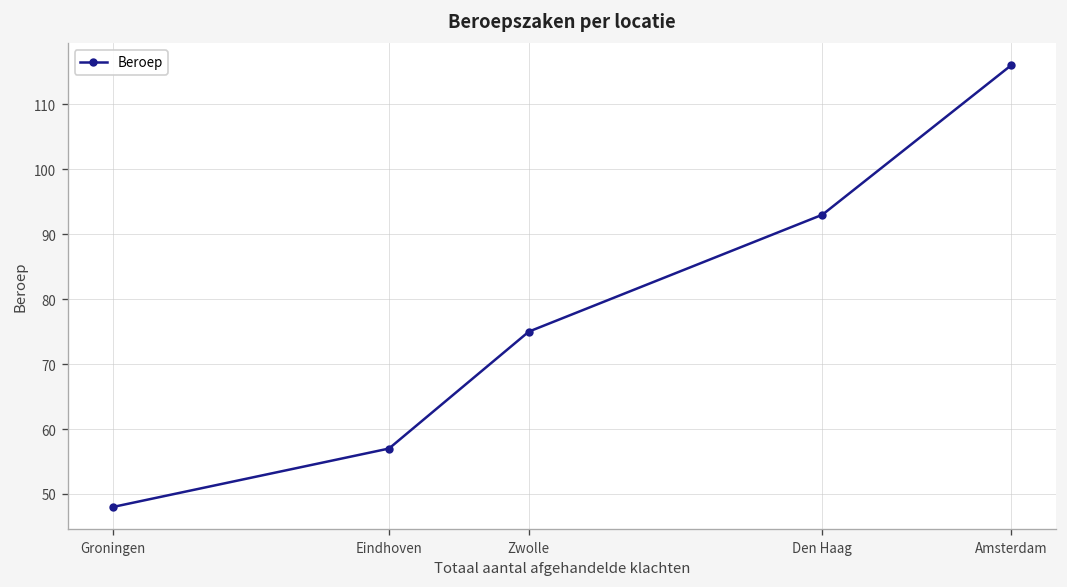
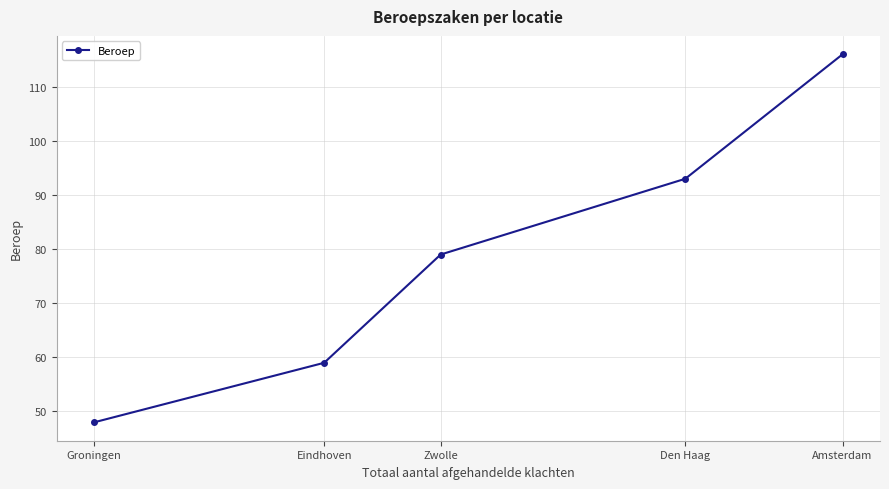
  {
    "Groningen": 48,
-   "Eindhoven": 57,
-   "Zwolle": 75,
+   "Eindhoven": 59,
+   "Zwolle": 79,
    "Den Haag": 93,
    "Amsterdam": 116
  }
